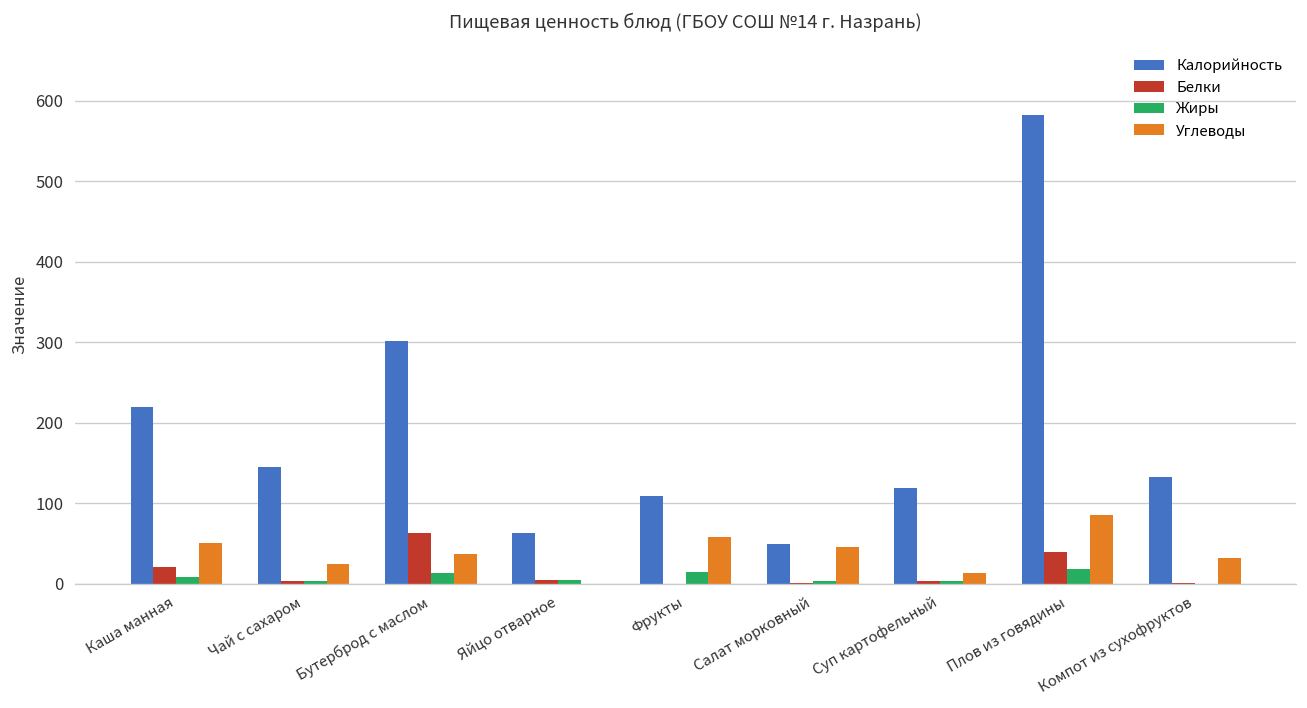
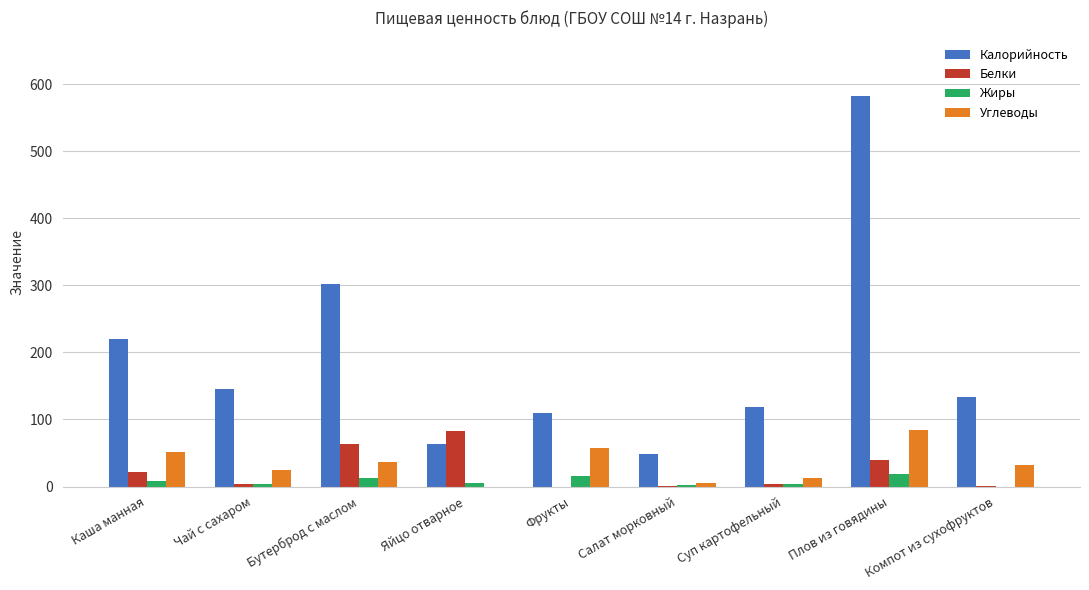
  {
    "Калорийность": {
      "Каша манная": 220,
      "Чай с сахаром": 150,
      "Бутерброд с маслом": 300,
      "Яйцо отварное": 60,
      "Фрукты": 110,
      "Салат морковный": 50,
      "Суп картофельный": 120,
      "Плов из говядины": 580,
      "Компот из сухофруктов": 130
    },
    "Белки": {
      "Каша манная": 20,
      "Чай с сахаром": 0,
      "Бутерброд с маслом": 60,
-     "Яйцо отварное": 10,
+     "Яйцо отварное": 80,
      "Фрукты": 0,
      "Суп картофельный": 0,
      "Плов из говядины": 40
    },
    "Жиры": {
      "Каша манная": 10,
      "Чай с сахаром": 0,
      "Бутерброд с маслом": 10,
      "Яйцо отварное": 10,
      "Фрукты": 20,
      "Суп картофельный": 0,
      "Плов из говядины": 20,
      "Компот из сухофруктов": 0
    },
    "Углеводы": {
      "Каша манная": 50,
      "Чай с сахаром": 30,
      "Бутерброд с маслом": 40,
      "Яйцо отварное": 0,
      "Фрукты": 60,
-     "Салат морковный": 50,
+     "Салат морковный": 10,
      "Суп картофельный": 10,
      "Плов из говядины": 90,
      "Компот из сухофруктов": 30
    }
  }
